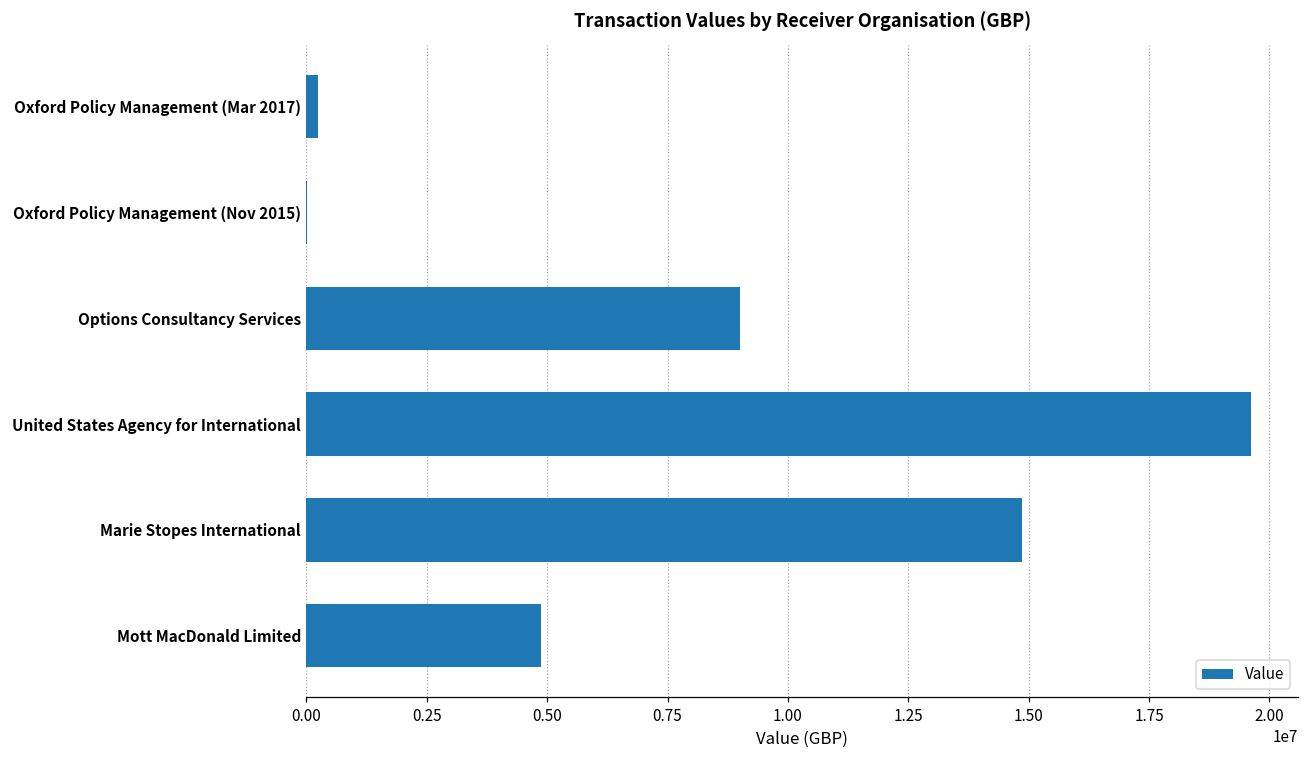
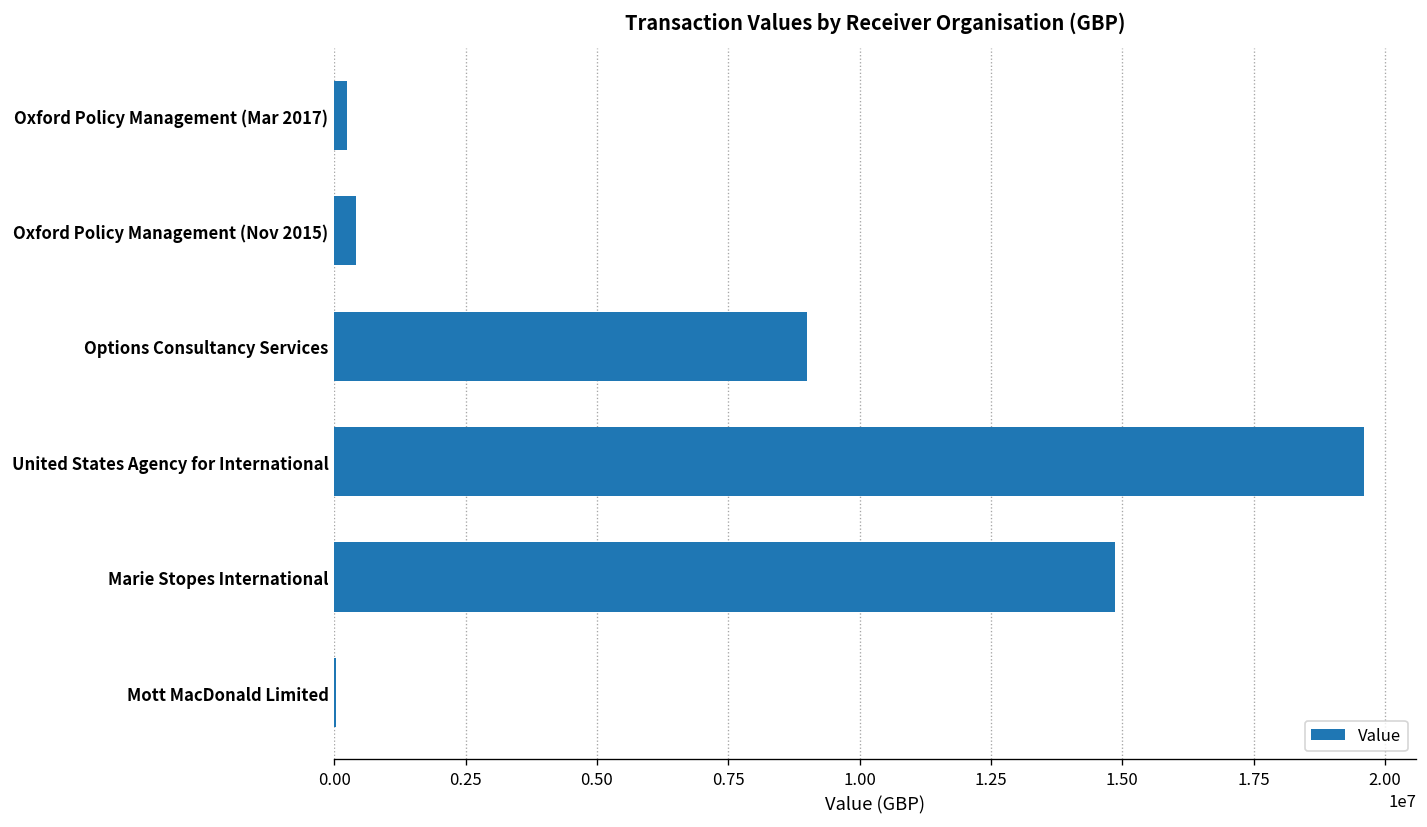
  {
    "Oxford Policy Management (Mar 2017)": 200000,
-   "Oxford Policy Management (Nov 2015)": 0,
+   "Oxford Policy Management (Nov 2015)": 400000,
    "Options Consultancy Services": 9000000,
    "United States Agency for International": 19600000,
    "Marie Stopes International": 14900000,
-   "Mott MacDonald Limited": 4900000
+   "Mott MacDonald Limited": 0
  }
